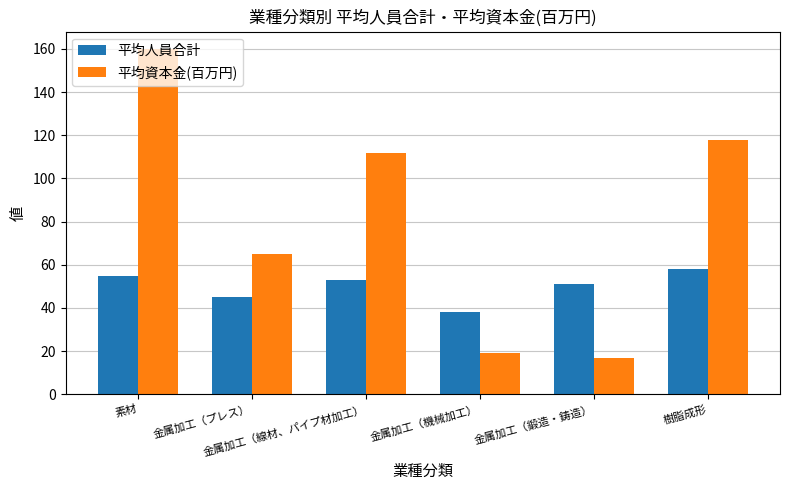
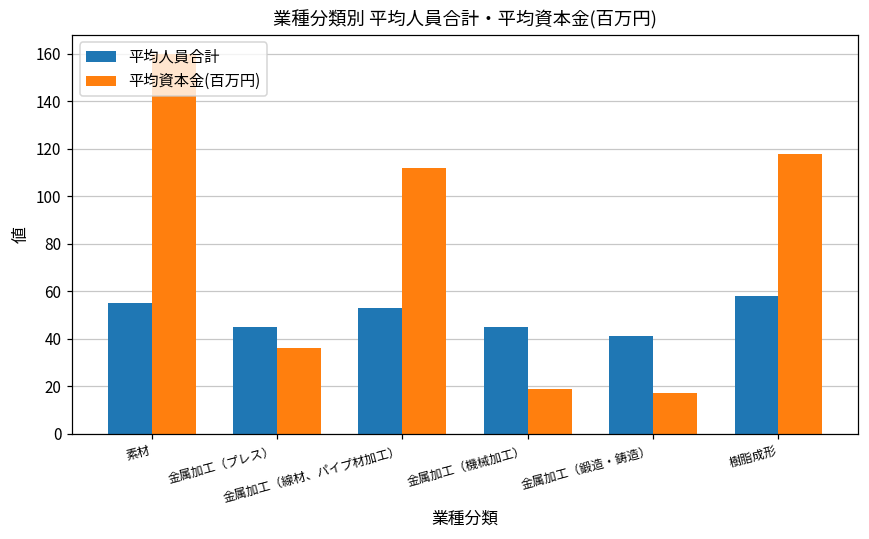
  {
    "平均人員合計": {
      "素材": 55,
      "金属加工（プレス）": 45,
      "金属加工（線材、パイプ材加工）": 53,
-     "金属加工（機械加工）": 38,
-     "金属加工（鍛造・鋳造）": 51,
+     "金属加工（機械加工）": 45,
+     "金属加工（鍛造・鋳造）": 41,
      "樹脂成形": 58
    },
    "平均資本金(百万円)": {
-     "金属加工（プレス）": 65,
+     "金属加工（プレス）": 36,
      "金属加工（線材、パイプ材加工）": 112,
      "金属加工（機械加工）": 19,
      "金属加工（鍛造・鋳造）": 17,
      "樹脂成形": 118
    }
  }
